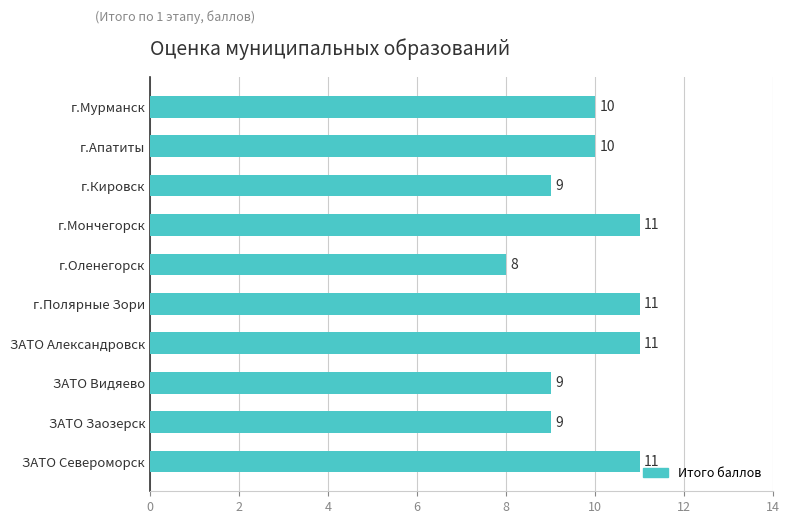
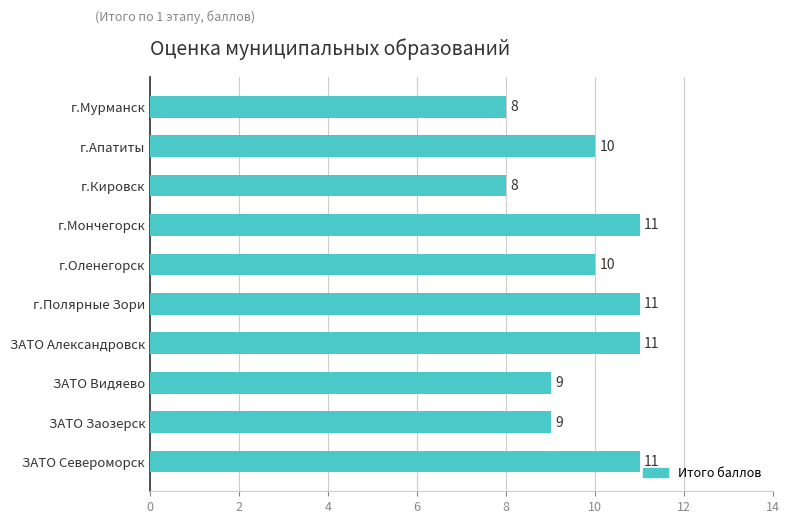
  {
-   "г.Мурманск": 10,
+   "г.Мурманск": 8,
    "г.Апатиты": 10,
-   "г.Кировск": 9,
+   "г.Кировск": 8,
    "г.Мончегорск": 11,
-   "г.Оленегорск": 8,
+   "г.Оленегорск": 10,
    "г.Полярные Зори": 11,
    "ЗАТО Александровск": 11,
    "ЗАТО Видяево": 9,
    "ЗАТО Заозерск": 9,
    "ЗАТО Североморск": 11
  }
